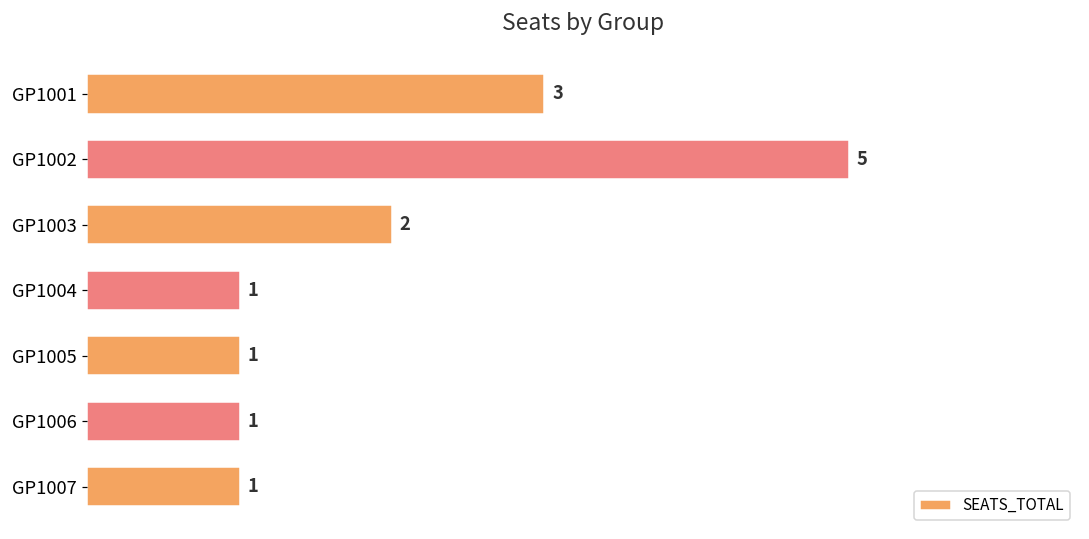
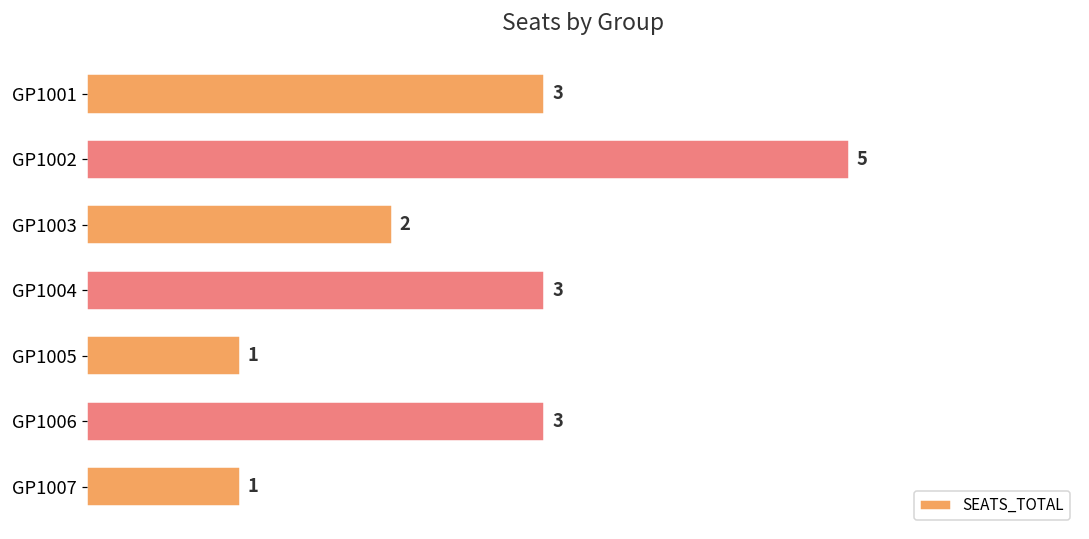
  {
    "GP1001": 3,
    "GP1002": 5,
    "GP1003": 2,
-   "GP1004": 1,
+   "GP1004": 3,
    "GP1005": 1,
-   "GP1006": 1,
+   "GP1006": 3,
    "GP1007": 1
  }
